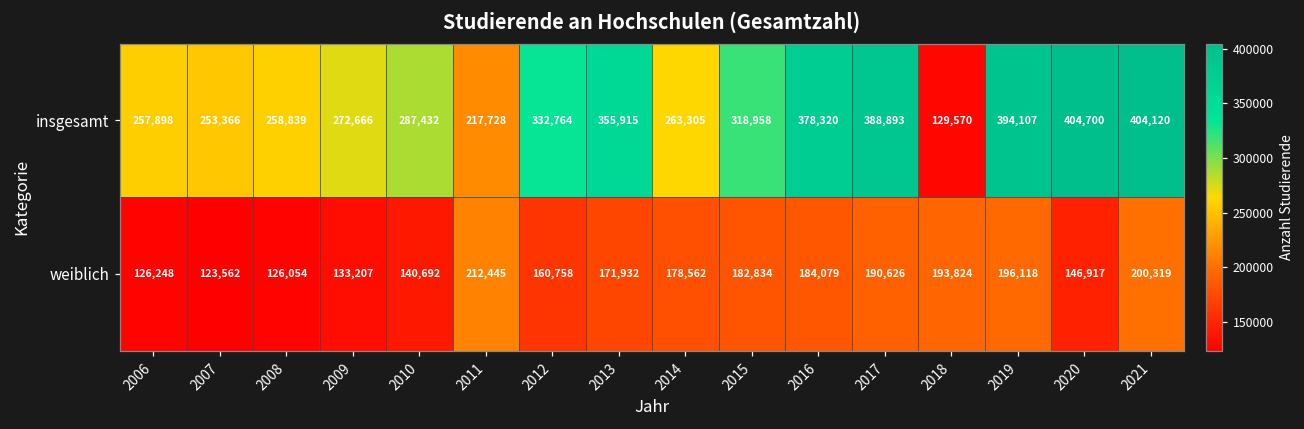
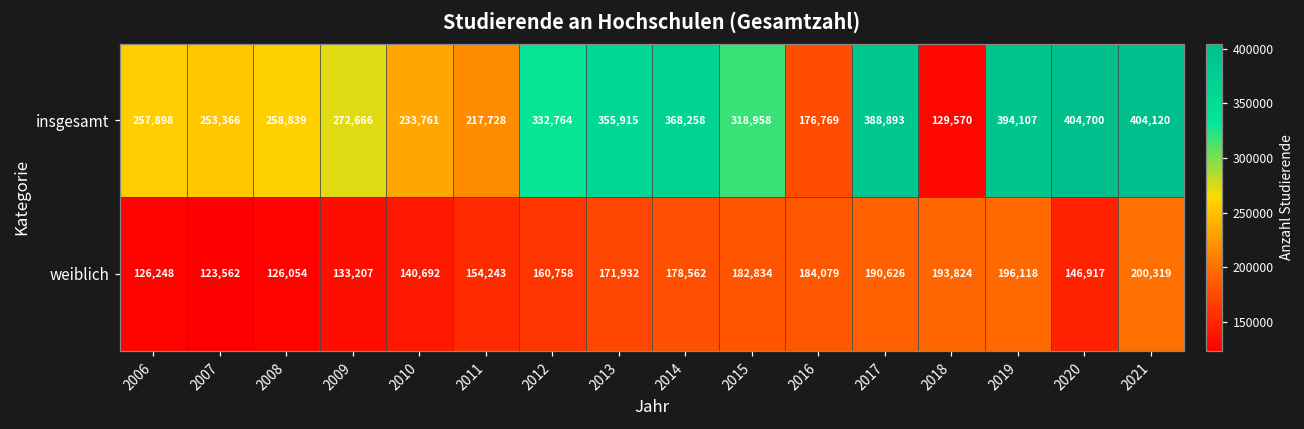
  {
    "insgesamt": {
      "2006": "257,898",
      "2007": "253,366",
      "2008": "258,839",
      "2009": "272,666",
-     "2010": "287,432",
+     "2010": "233,761",
      "2011": "217,728",
      "2012": "332,764",
      "2013": "355,915",
-     "2014": "263,305",
+     "2014": "368,258",
      "2015": "318,958",
-     "2016": "378,320",
+     "2016": "176,769",
      "2017": "388,893",
      "2018": "129,570",
      "2019": "394,107",
      "2020": "404,700",
      "2021": "404,120"
    },
    "weiblich": {
      "2006": "126,248",
      "2007": "123,562",
      "2008": "126,054",
      "2009": "133,207",
      "2010": "140,692",
-     "2011": "212,445",
+     "2011": "154,243",
      "2012": "160,758",
      "2013": "171,932",
      "2014": "178,562",
      "2015": "182,834",
      "2016": "184,079",
      "2017": "190,626",
      "2018": "193,824",
      "2019": "196,118",
      "2020": "146,917",
      "2021": "200,319"
    }
  }
